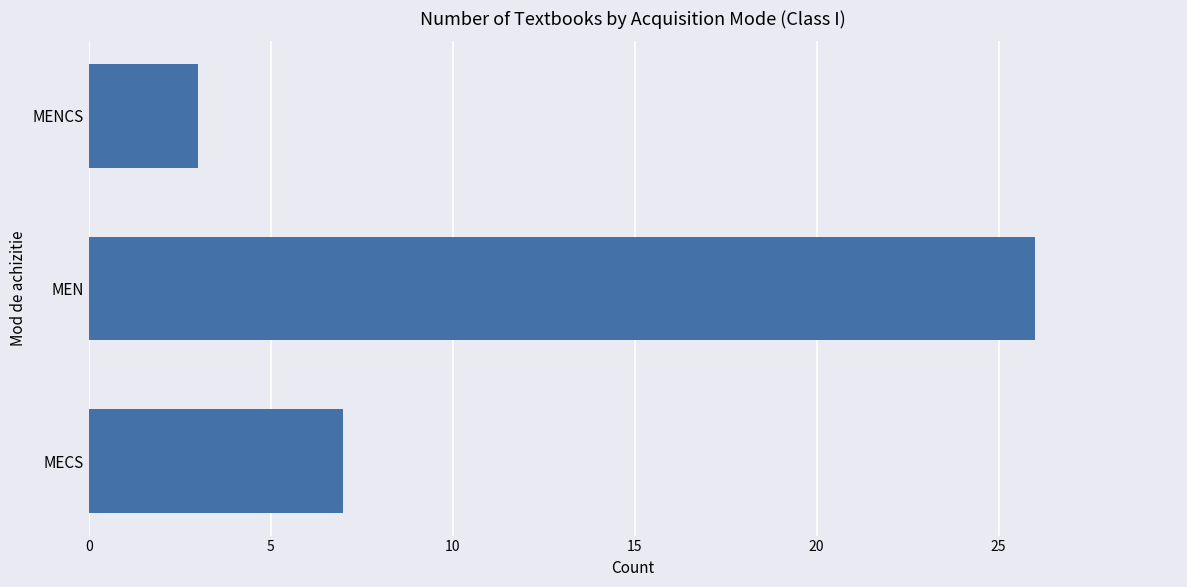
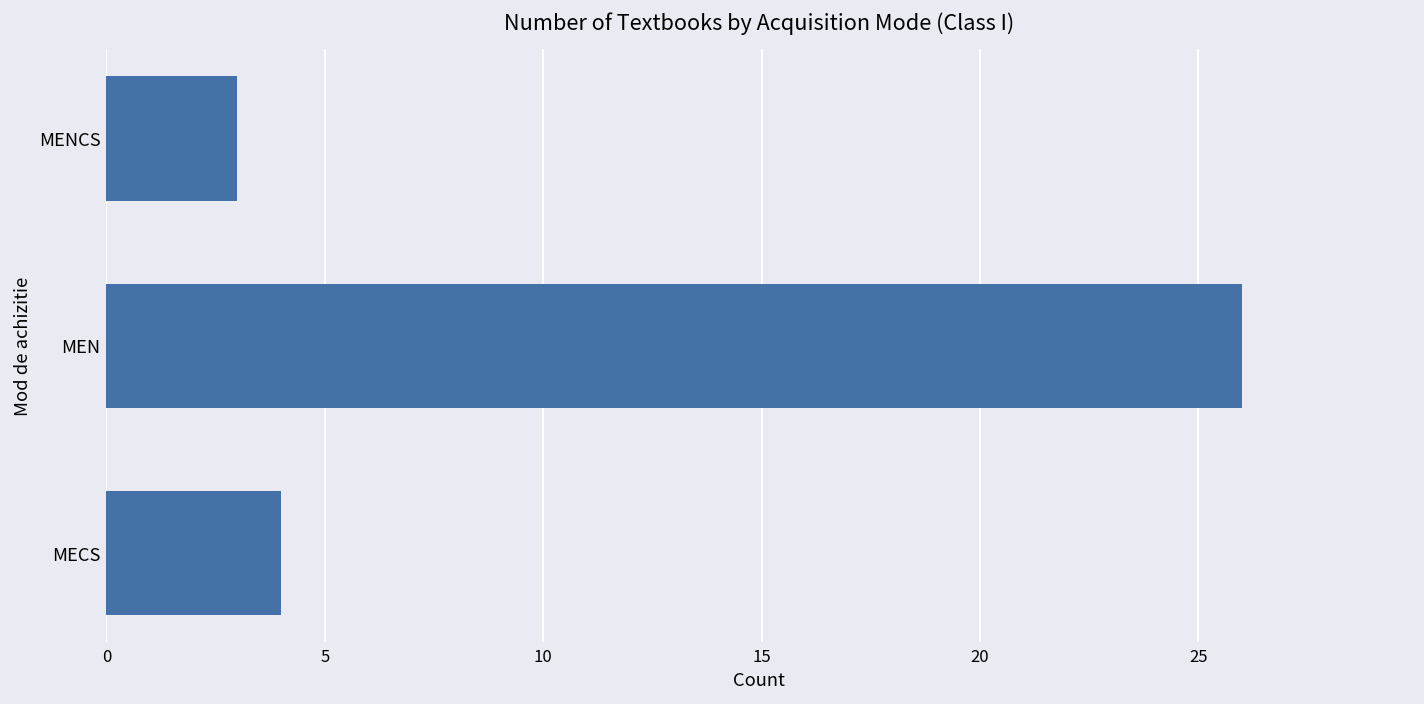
  {
    "MENCS": 3,
    "MEN": 26,
-   "MECS": 7
+   "MECS": 4
  }
